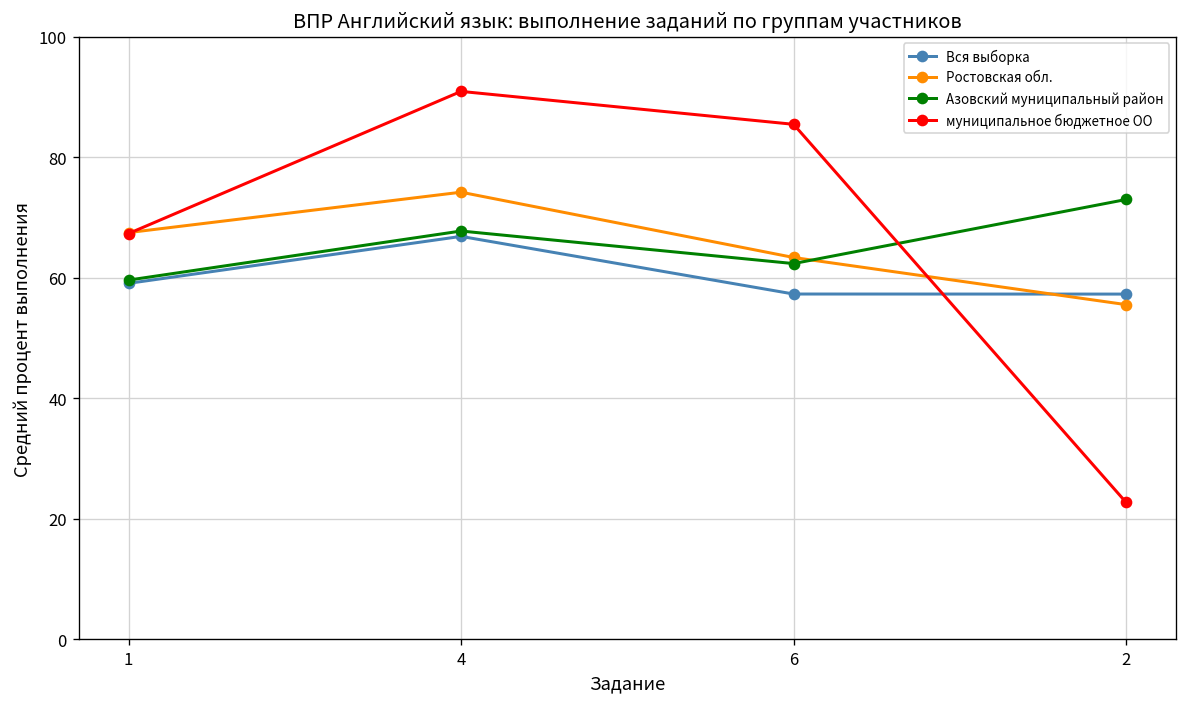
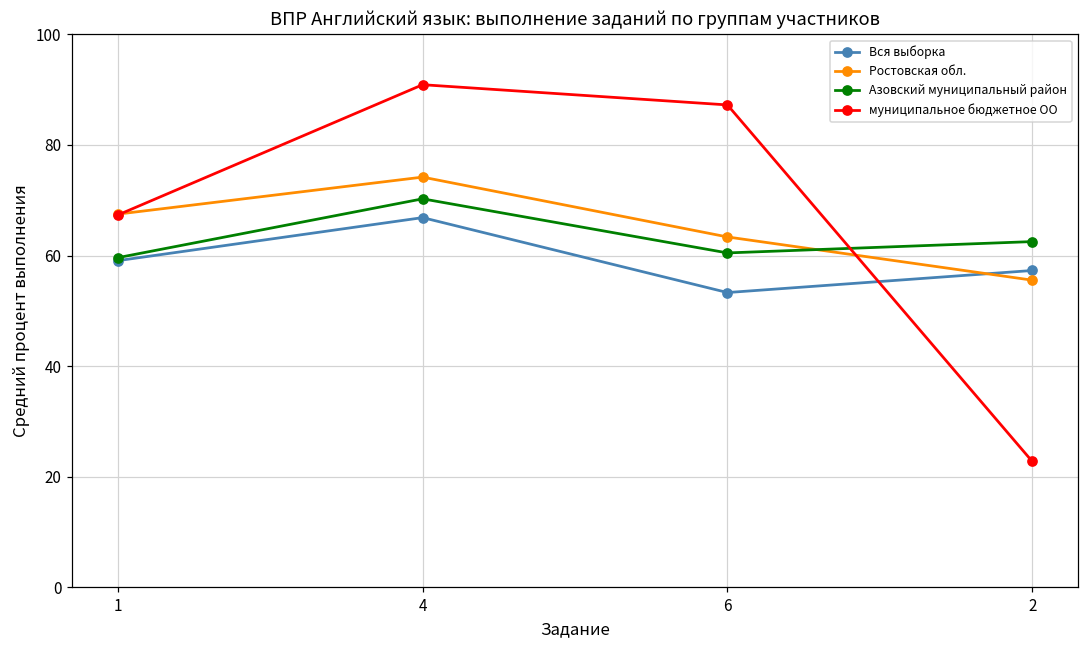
  {
    "Вся выборка": {
      "1": 59,
      "4": 67,
-     "6": 57,
+     "6": 53,
      "2": 57
    },
    "Ростовская обл.": {
      "4": 74,
      "6": 63,
      "2": 56
    },
    "Азовский муниципальный район": {
      "1": 60,
-     "4": 68,
-     "6": 62,
-     "2": 73
+     "4": 70,
+     "6": 60,
+     "2": 63
    },
    "муниципальное бюджетное ОО": {
      "4": 91,
-     "6": 85,
+     "6": 87,
      "2": 23
    }
  }
